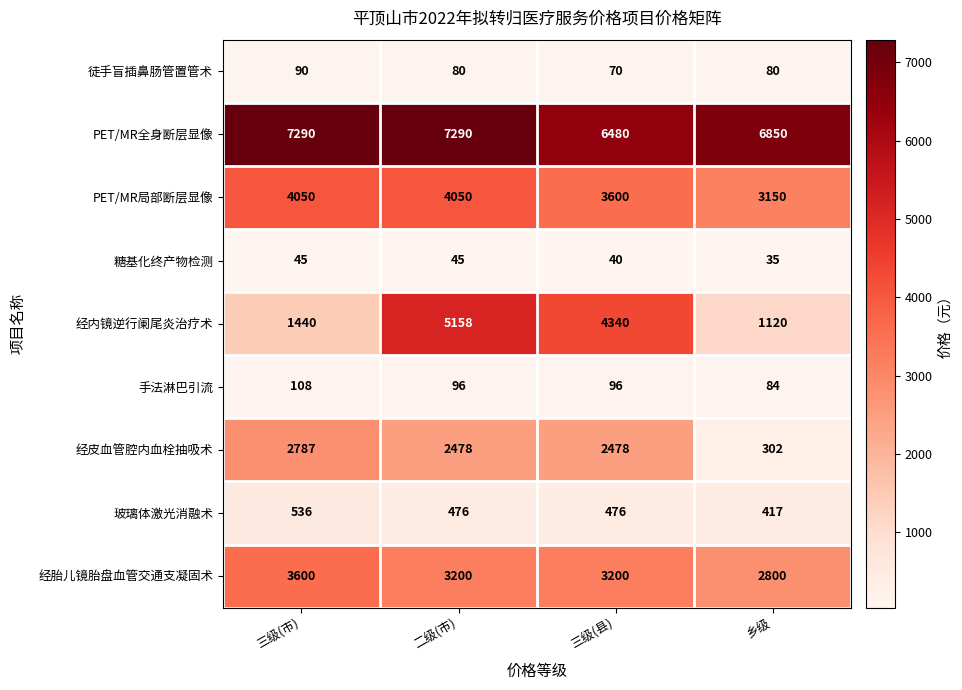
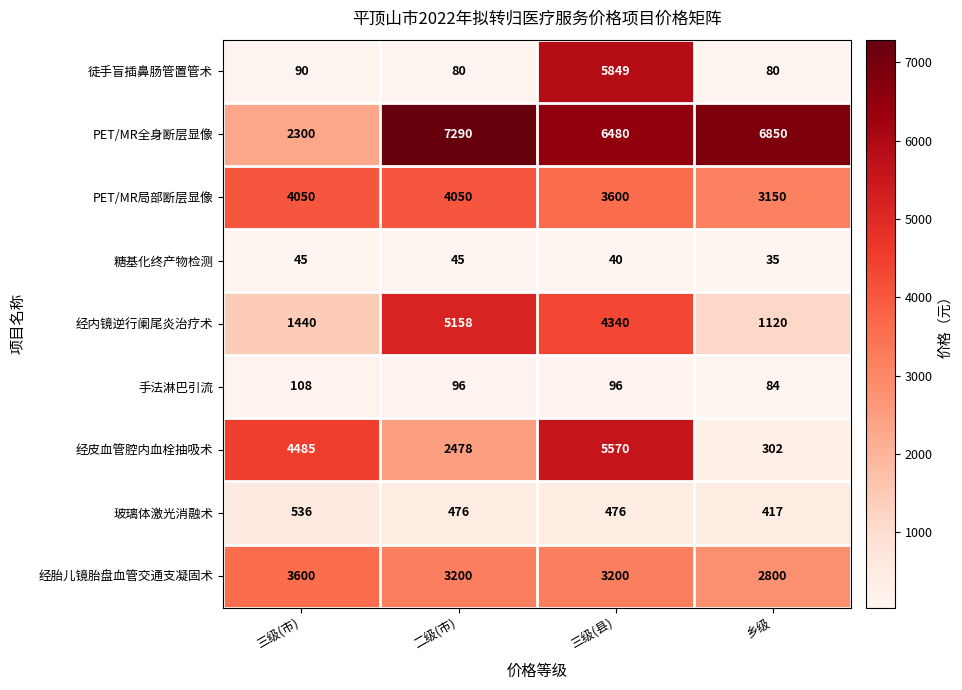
  {
    "徒手盲插鼻肠管置管术": {
      "三级(市)": 90,
      "二级(市)": 80,
-     "三级(县)": 70,
+     "三级(县)": 5849,
      "乡级": 80
    },
    "PET/MR全身断层显像": {
-     "三级(市)": 7290,
+     "三级(市)": 2300,
      "二级(市)": 7290,
      "三级(县)": 6480,
      "乡级": 6850
    },
    "PET/MR局部断层显像": {
      "三级(市)": 4050,
      "二级(市)": 4050,
      "三级(县)": 3600,
      "乡级": 3150
    },
    "糖基化终产物检测": {
      "三级(市)": 45,
      "二级(市)": 45,
      "三级(县)": 40,
      "乡级": 35
    },
    "经内镜逆行阑尾炎治疗术": {
      "三级(市)": 1440,
      "二级(市)": 5158,
      "三级(县)": 4340,
      "乡级": 1120
    },
    "手法淋巴引流": {
      "三级(市)": 108,
      "二级(市)": 96,
      "三级(县)": 96,
      "乡级": 84
    },
    "经皮血管腔内血栓抽吸术": {
-     "三级(市)": 2787,
+     "三级(市)": 4485,
      "二级(市)": 2478,
-     "三级(县)": 2478,
+     "三级(县)": 5570,
      "乡级": 302
    },
    "玻璃体激光消融术": {
      "三级(市)": 536,
      "二级(市)": 476,
      "三级(县)": 476,
      "乡级": 417
    },
    "经胎儿镜胎盘血管交通支凝固术": {
      "三级(市)": 3600,
      "二级(市)": 3200,
      "三级(县)": 3200,
      "乡级": 2800
    }
  }
